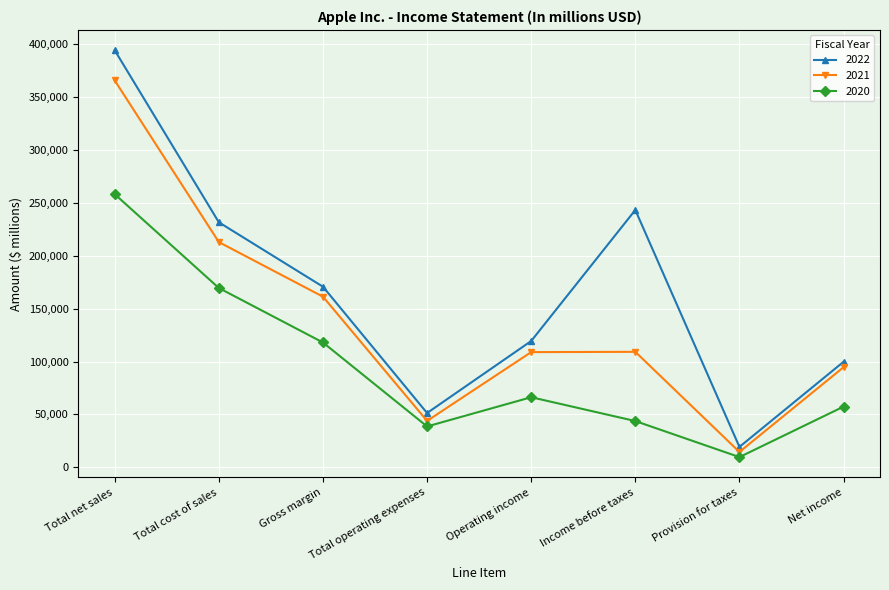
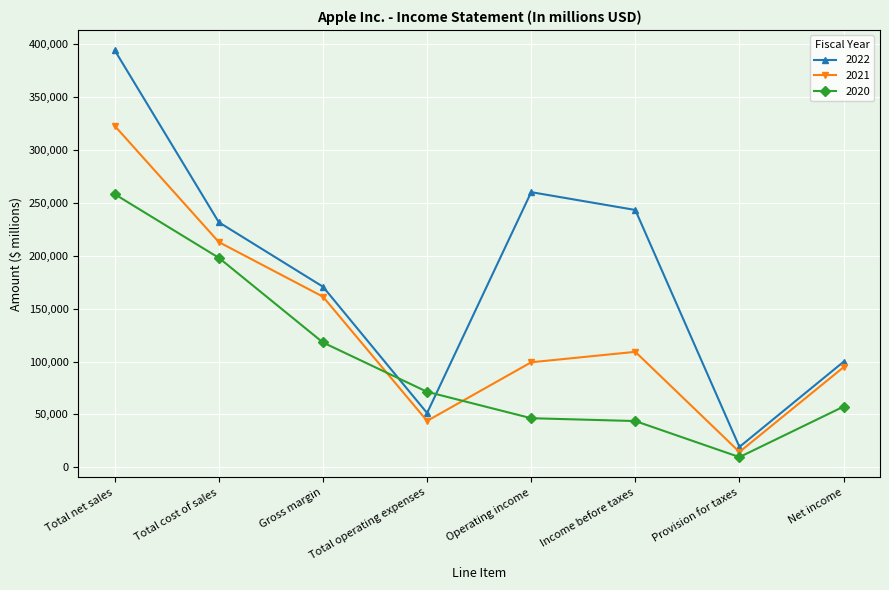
  {
    "2022": {
      "Total net sales": "394,000",
      "Total cost of sales": "232,000",
      "Gross margin": "171,000",
      "Total operating expenses": "51,000",
-     "Operating income": "119,000",
+     "Operating income": "260,000",
      "Income before taxes": "243,000",
      "Provision for taxes": "19,000",
      "Net income": "100,000"
    },
    "2021": {
-     "Total net sales": "366,000",
+     "Total net sales": "323,000",
      "Total cost of sales": "213,000",
      "Gross margin": "161,000",
      "Total operating expenses": "44,000",
-     "Operating income": "109,000",
+     "Operating income": "99,000",
      "Income before taxes": "109,000",
      "Provision for taxes": "15,000",
      "Net income": "95,000"
    },
    "2020": {
      "Total net sales": "258,000",
-     "Total cost of sales": "170,000",
+     "Total cost of sales": "198,000",
      "Gross margin": "118,000",
-     "Total operating expenses": "39,000",
-     "Operating income": "66,000",
+     "Total operating expenses": "71,000",
+     "Operating income": "46,000",
      "Income before taxes": "44,000",
      "Provision for taxes": "10,000",
      "Net income": "57,000"
    }
  }
